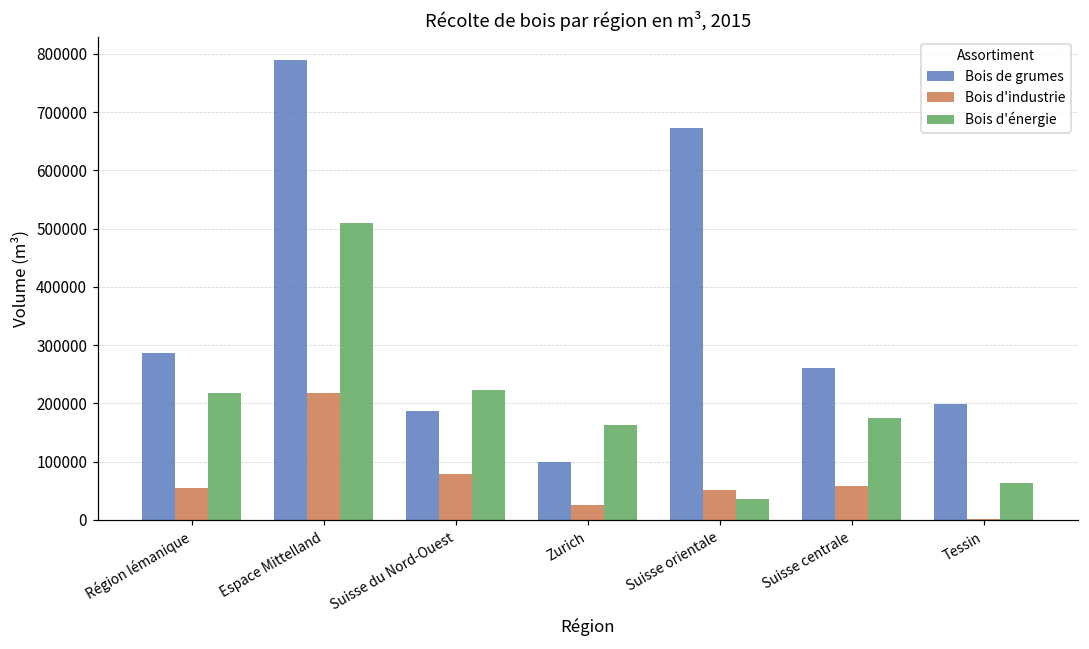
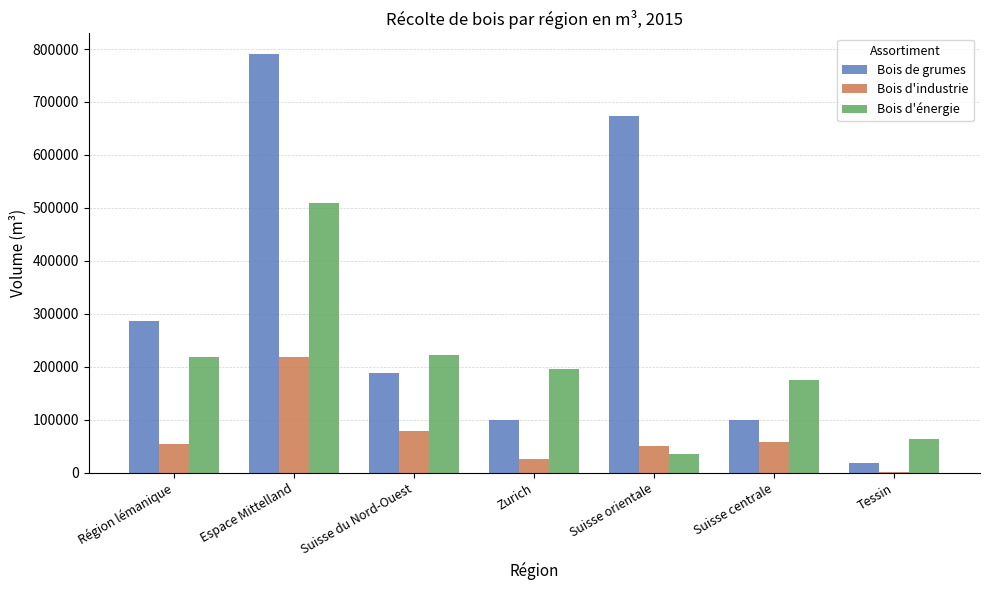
  {
    "Bois de grumes": {
      "Région lémanique": 290000,
      "Espace Mittelland": 790000,
      "Suisse du Nord-Ouest": 190000,
      "Zurich": 100000,
      "Suisse orientale": 670000,
-     "Suisse centrale": 260000,
-     "Tessin": 200000
+     "Suisse centrale": 100000,
+     "Tessin": 20000
    },
    "Bois d'industrie": {
      "Région lémanique": 50000,
      "Espace Mittelland": 220000,
      "Suisse du Nord-Ouest": 80000,
      "Zurich": 30000,
      "Suisse orientale": 50000,
      "Suisse centrale": 60000
    },
    "Bois d'énergie": {
      "Région lémanique": 220000,
      "Espace Mittelland": 510000,
      "Suisse du Nord-Ouest": 220000,
-     "Zurich": 160000,
+     "Zurich": 200000,
      "Suisse orientale": 40000,
      "Suisse centrale": 170000,
      "Tessin": 60000
    }
  }
